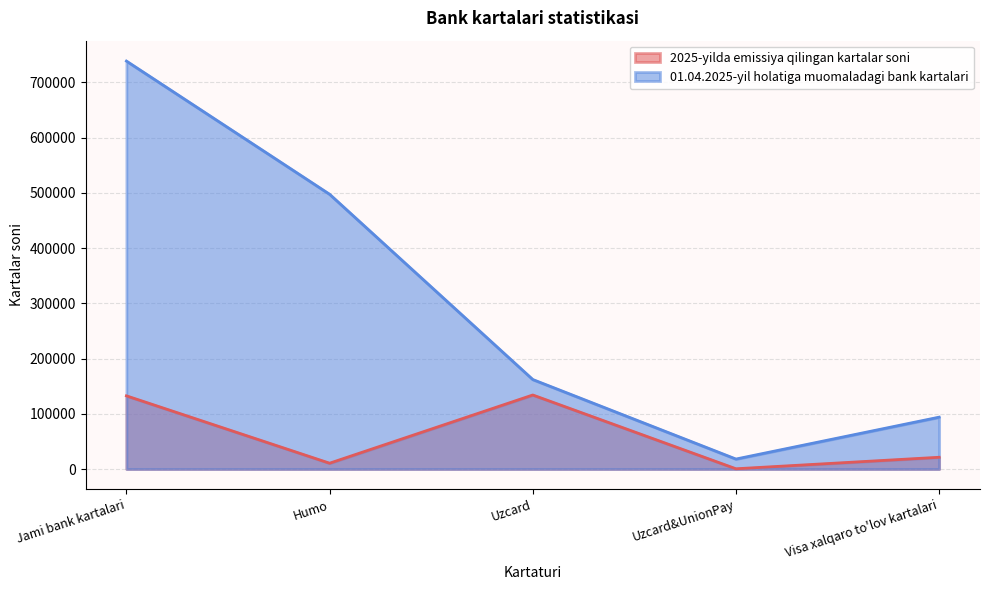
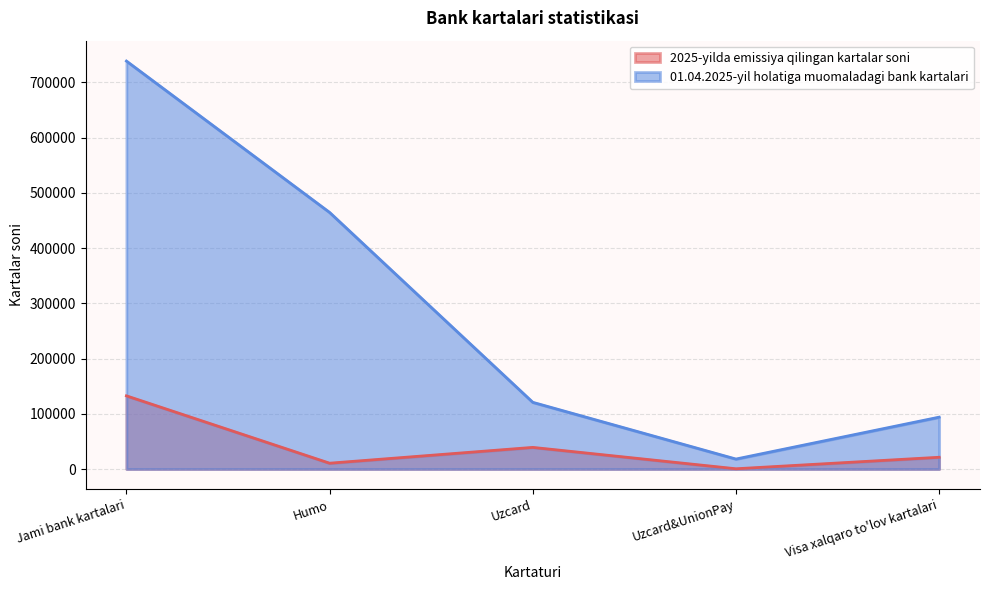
  {
    "2025-yilda emissiya qilingan kartalar soni": {
      "Jami bank kartalari": 130000,
      "Humo": 10000,
-     "Uzcard": 130000,
+     "Uzcard": 40000,
      "Uzcard&UnionPay": 0,
      "Visa xalqaro to'lov kartalari": 20000
    },
    "01.04.2025-yil holatiga muomaladagi bank kartalari": {
      "Jami bank kartalari": 740000,
-     "Humo": 500000,
-     "Uzcard": 160000,
+     "Humo": 460000,
+     "Uzcard": 120000,
      "Uzcard&UnionPay": 20000,
      "Visa xalqaro to'lov kartalari": 90000
    }
  }
